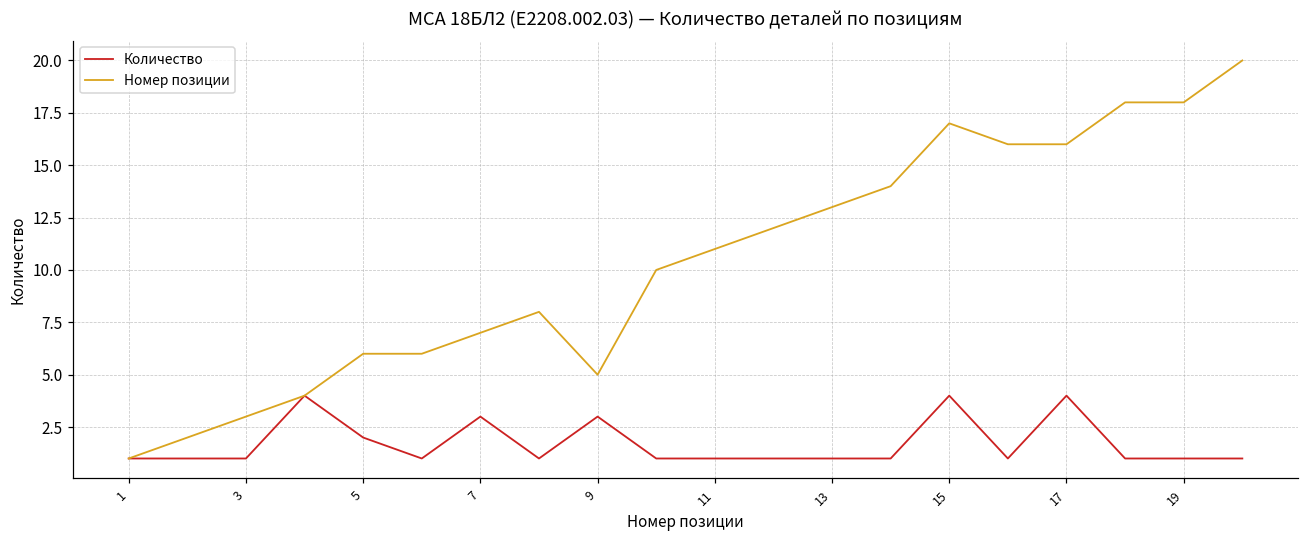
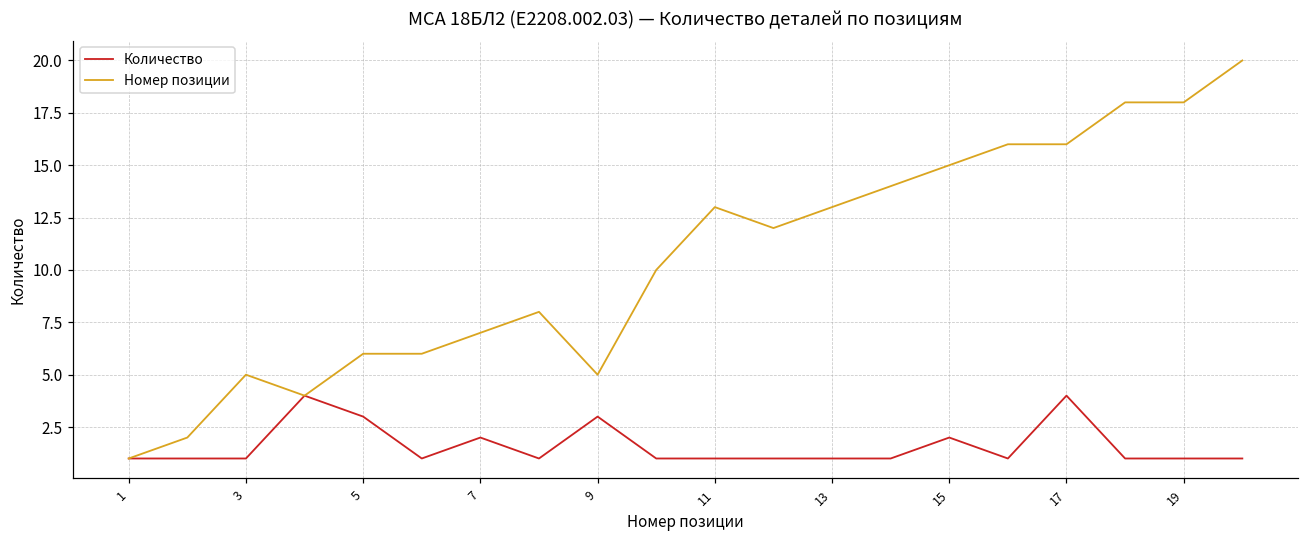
  {
    "Количество": {
      "3": 1,
-     "5": 2,
-     "7": 3,
+     "5": 3,
+     "7": 2,
      "9": 3,
      "11": 1,
      "13": 1,
-     "15": 4,
+     "15": 2,
      "17": 4,
      "19": 1
    },
    "Номер позиции": {
-     "3": 3,
+     "3": 5,
      "5": 6,
      "7": 7,
      "9": 5,
-     "11": 11,
+     "11": 13,
      "13": 13,
-     "15": 17,
+     "15": 15,
      "17": 16,
      "19": 18
    }
  }
